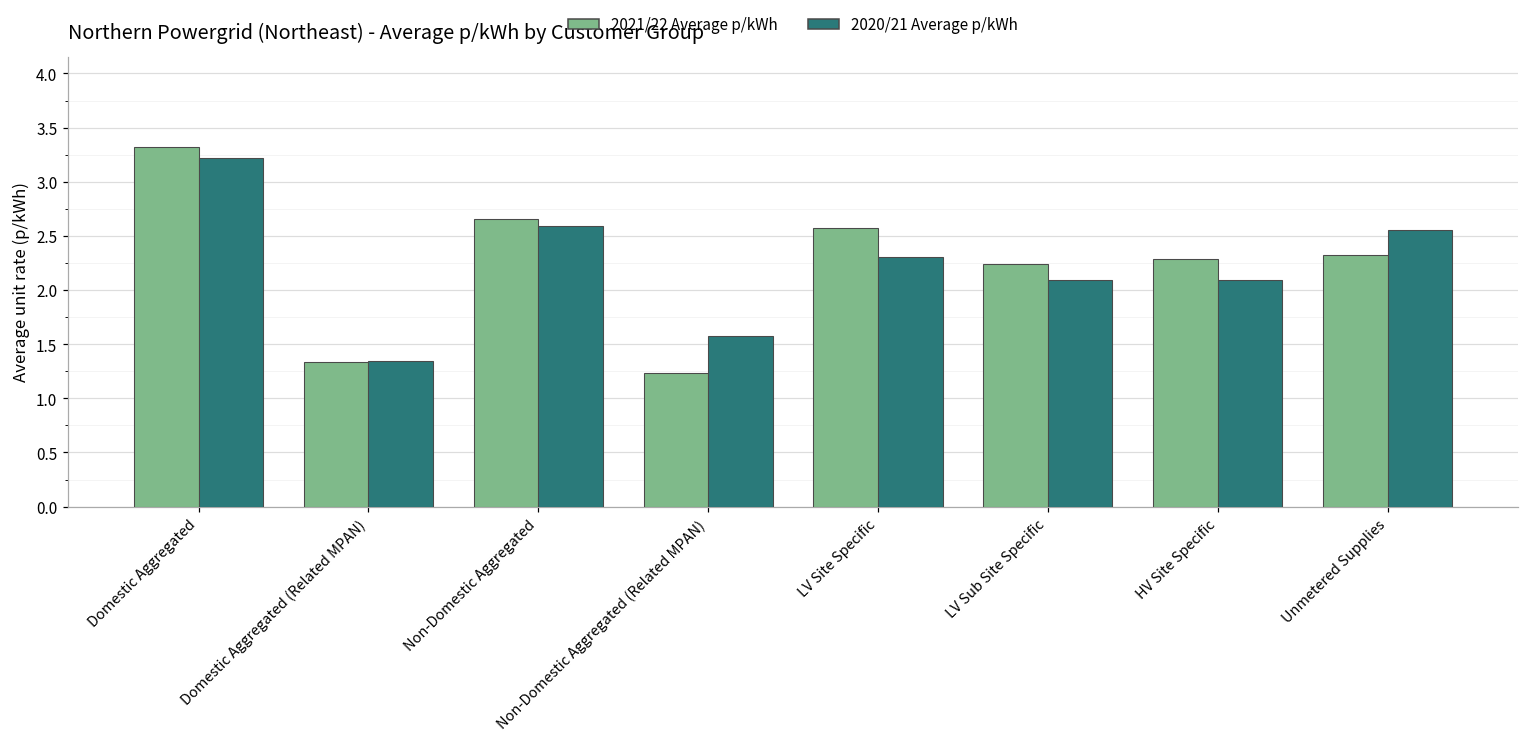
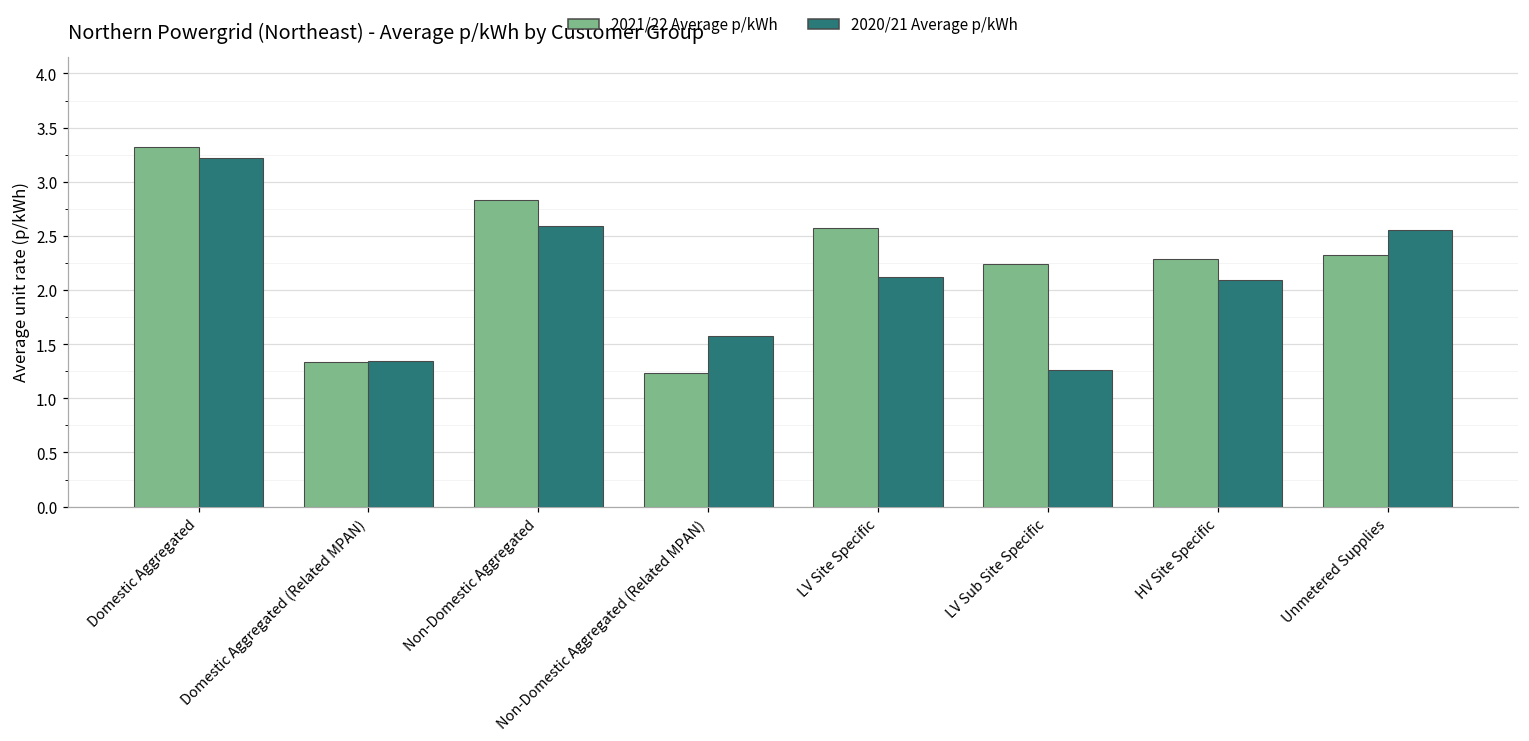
  {
    "2021/22 Average p/kWh": {
      "Domestic Aggregated": 3.3,
      "Domestic Aggregated (Related MPAN)": 1.3,
-     "Non-Domestic Aggregated": 2.7,
+     "Non-Domestic Aggregated": 2.8,
      "Non-Domestic Aggregated (Related MPAN)": 1.2,
      "LV Site Specific": 2.6,
      "LV Sub Site Specific": 2.2,
      "HV Site Specific": 2.3,
      "Unmetered Supplies": 2.3
    },
    "2020/21 Average p/kWh": {
      "Domestic Aggregated": 3.2,
      "Domestic Aggregated (Related MPAN)": 1.3,
      "Non-Domestic Aggregated": 2.6,
      "Non-Domestic Aggregated (Related MPAN)": 1.6,
-     "LV Site Specific": 2.3,
-     "LV Sub Site Specific": 2.1,
+     "LV Site Specific": 2.1,
+     "LV Sub Site Specific": 1.3,
      "HV Site Specific": 2.1,
      "Unmetered Supplies": 2.6
    }
  }
